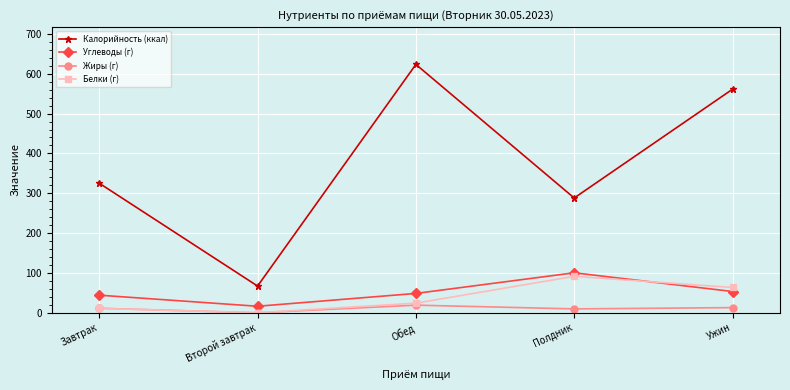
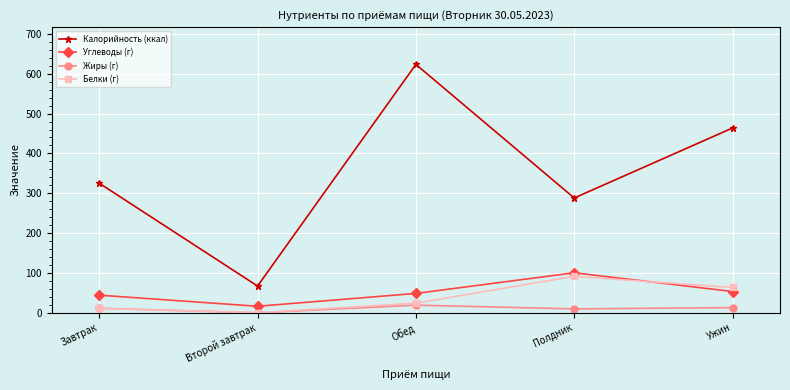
  {
    "Калорийность (ккал)": {
      "Завтрак": 330,
      "Второй завтрак": 70,
      "Обед": 620,
      "Полдник": 290,
-     "Ужин": 560
+     "Ужин": 460
    },
    "Углеводы (г)": {
      "Завтрак": 40,
      "Второй завтрак": 20,
      "Обед": 50,
      "Полдник": 100,
      "Ужин": 50
    },
    "Жиры (г)": {
      "Полдник": 10,
      "Ужин": 10
    },
    "Белки (г)": {
      "Полдник": 90,
      "Ужин": 60
    }
  }
